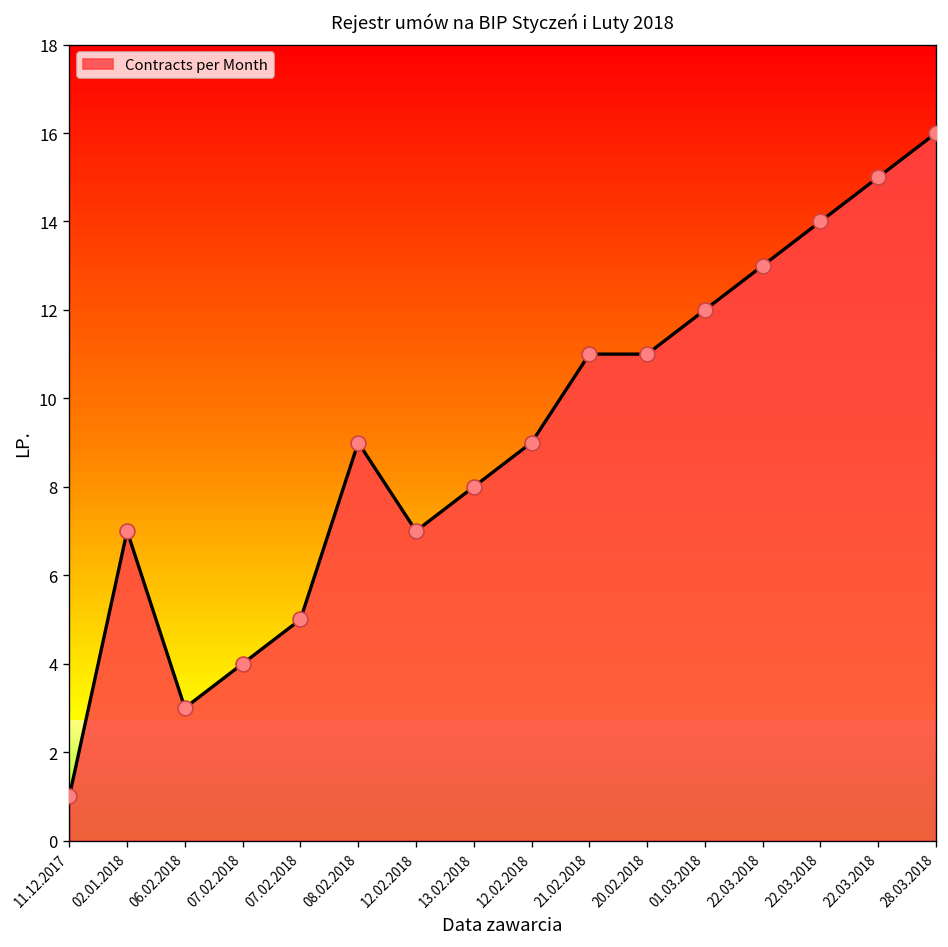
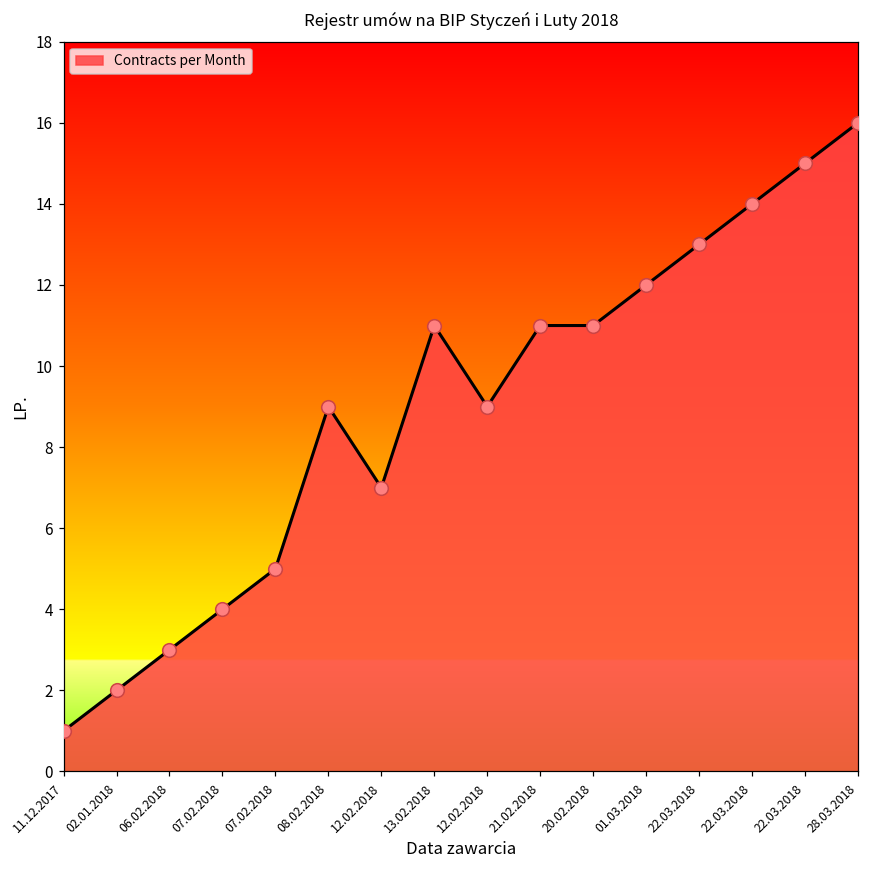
  {
    "11.12.2017": 1,
-   "02.01.2018": 7,
+   "02.01.2018": 2,
    "06.02.2018": 3,
    "08.02.2018": 9,
-   "13.02.2018": 8,
+   "13.02.2018": 11,
    "21.02.2018": 11,
    "20.02.2018": 11,
    "01.03.2018": 12,
    "28.03.2018": 16
  }
